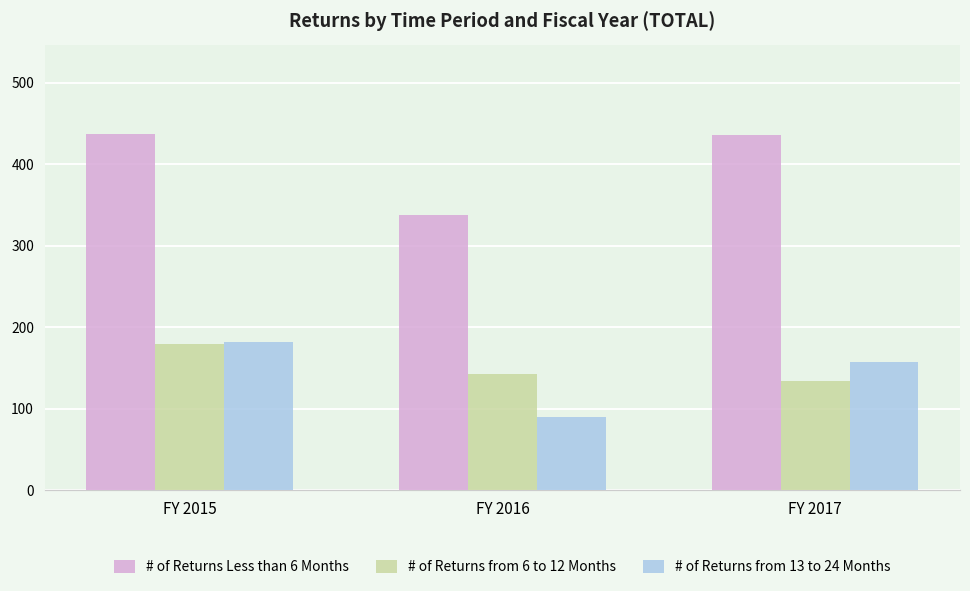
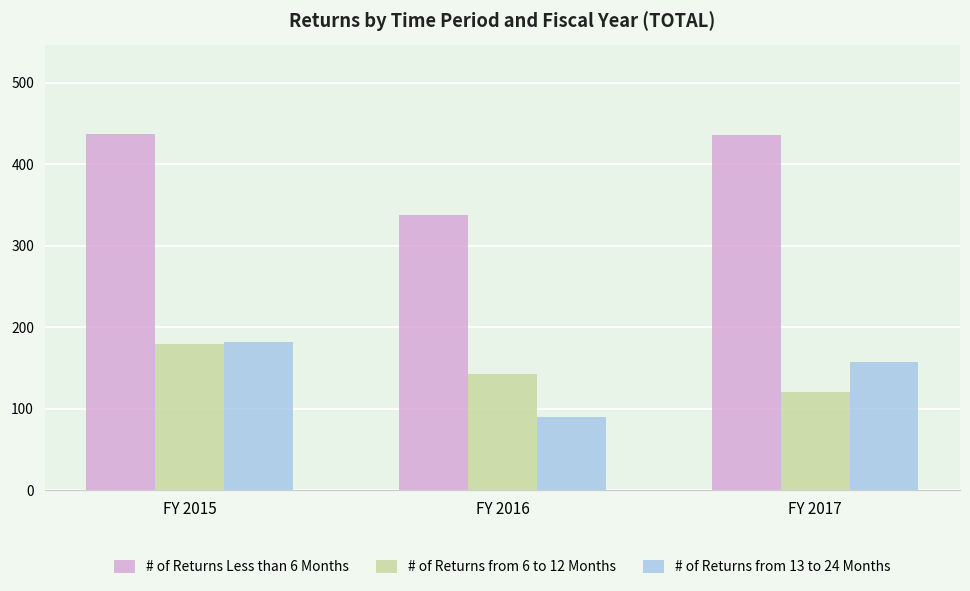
  {
    "# of Returns from 6 to 12 Months": {
      "FY 2015": 180,
      "FY 2016": 140,
-     "FY 2017": 130
+     "FY 2017": 120
    }
  }
